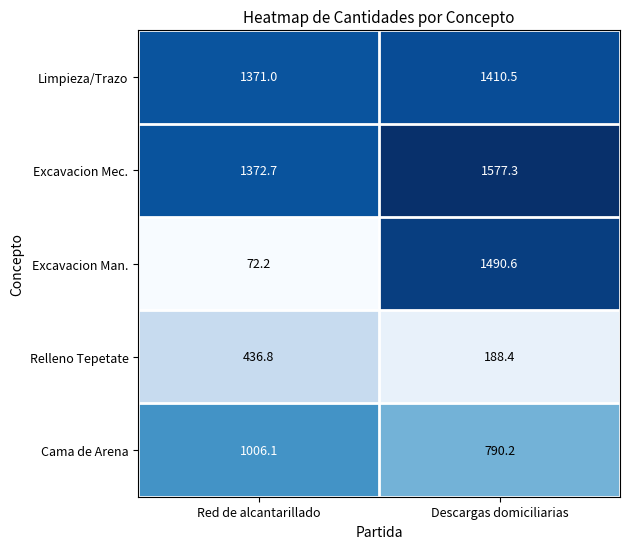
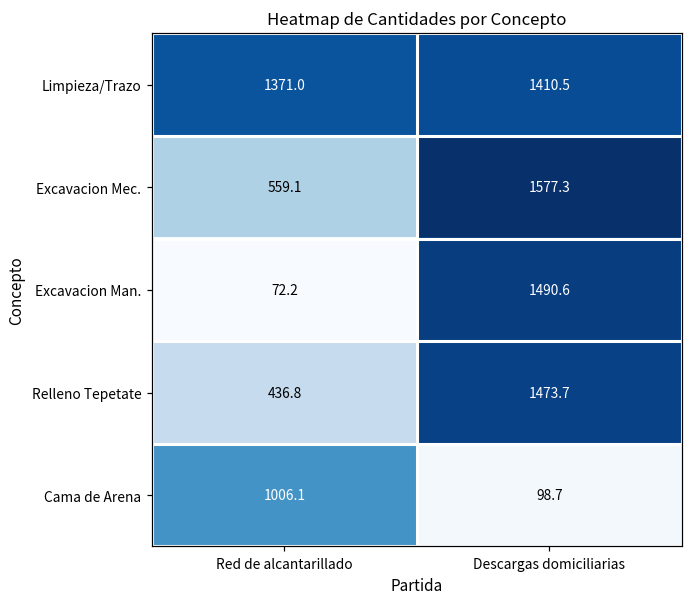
  {
    "Limpieza/Trazo": {
      "Red de alcantarillado": 1371.0,
      "Descargas domiciliarias": 1410.5
    },
    "Excavacion Mec.": {
-     "Red de alcantarillado": 1372.7,
+     "Red de alcantarillado": 559.1,
      "Descargas domiciliarias": 1577.3
    },
    "Excavacion Man.": {
      "Red de alcantarillado": 72.2,
      "Descargas domiciliarias": 1490.6
    },
    "Relleno Tepetate": {
      "Red de alcantarillado": 436.8,
-     "Descargas domiciliarias": 188.4
+     "Descargas domiciliarias": 1473.7
    },
    "Cama de Arena": {
      "Red de alcantarillado": 1006.1,
-     "Descargas domiciliarias": 790.2
+     "Descargas domiciliarias": 98.7
    }
  }
